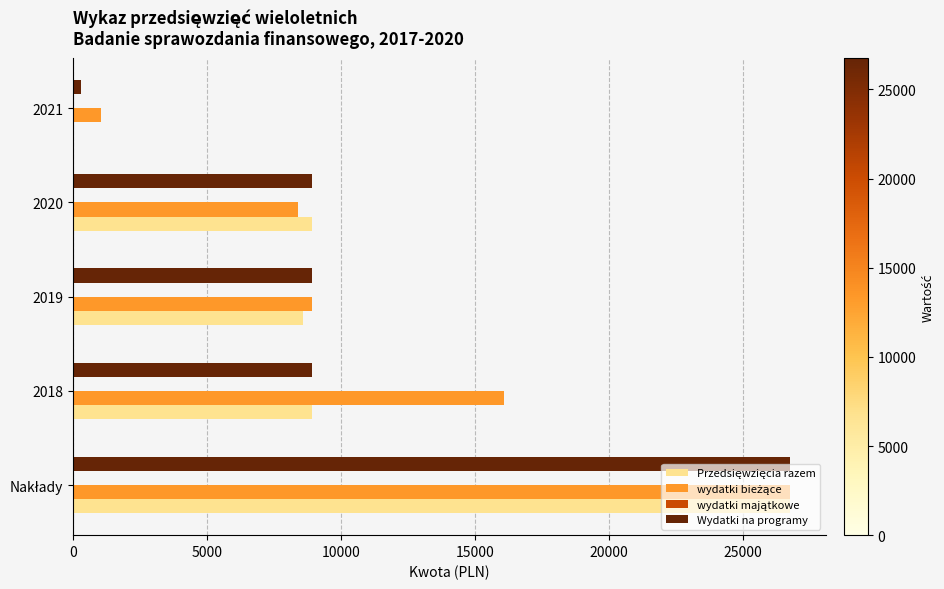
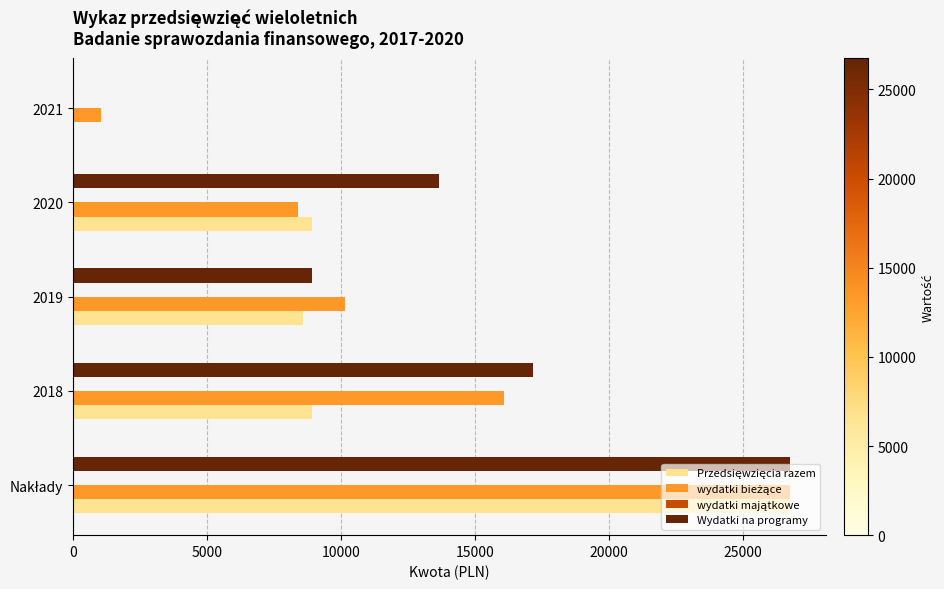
  {
    "Przedsięwzięcia razem": {
      "2021": 0,
      "2020": 8900,
      "2019": 8600,
      "2018": 8900
    },
    "wydatki bieżące": {
      "2021": 1000,
      "2020": 8400,
-     "2019": 8900,
+     "2019": 10100,
      "2018": 16100
    },
    "wydatki majątkowe": {
      "2021": 0,
      "2020": 0,
      "2019": 0,
      "2018": 0,
      "Nakłady": 0
    },
    "Wydatki na programy": {
-     "2021": 300,
-     "2020": 8900,
+     "2021": 0,
+     "2020": 13700,
      "2019": 8900,
-     "2018": 8900
+     "2018": 17200
    }
  }
